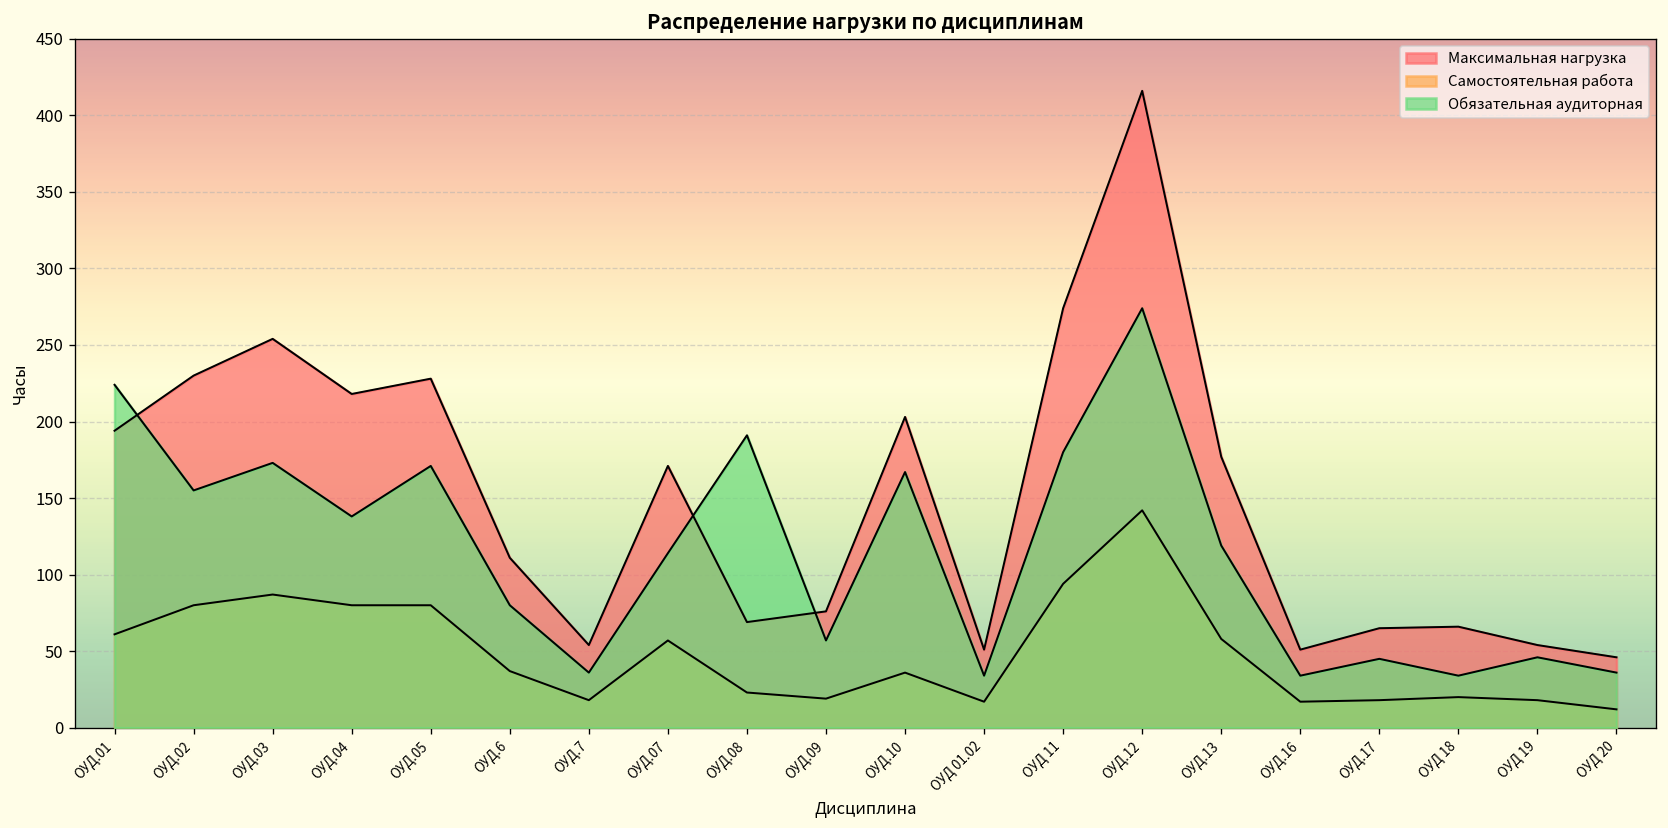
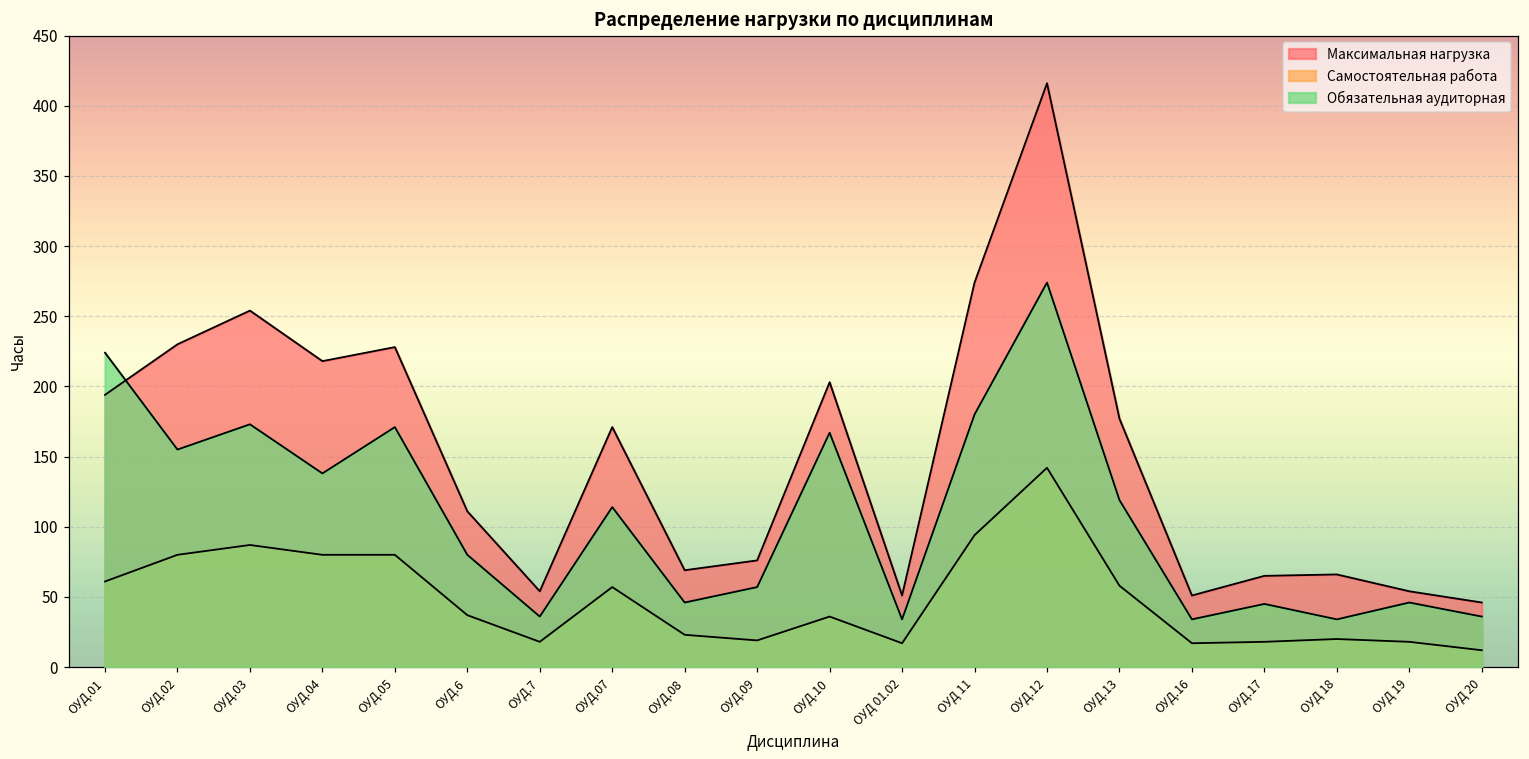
  {
    "Максимальная нагрузка": {
      "ОУД.01": 194,
      "ОУД.02": 230,
      "ОУД.03": 254,
      "ОУД.04": 218,
      "ОУД.05": 228,
      "ОУД.6": 111,
      "ОУД.7": 54,
      "ОУД.07": 171,
      "ОУД.08": 69,
      "ОУД.09": 76,
      "ОУД.10": 203,
      "ОУД 01.02": 51,
      "ОУД 11": 274,
      "ОУД.12": 416,
      "ОУД.13": 177,
      "ОУД.16": 51,
      "ОУД.17": 65,
      "ОУД 18": 66,
      "ОУД 19": 54,
      "ОУД 20": 46
    },
    "Самостоятельная работа": {
      "ОУД.01": 61,
      "ОУД.02": 80,
      "ОУД.03": 87,
      "ОУД.04": 80,
      "ОУД.05": 80,
      "ОУД.6": 37,
      "ОУД.7": 18,
      "ОУД.07": 57,
      "ОУД.08": 23,
      "ОУД.09": 19,
      "ОУД.10": 36,
      "ОУД 01.02": 17,
      "ОУД 11": 94,
      "ОУД.12": 142,
      "ОУД.13": 58,
      "ОУД.16": 17,
      "ОУД.17": 18,
      "ОУД 18": 20,
      "ОУД 19": 18,
      "ОУД 20": 12
    },
    "Обязательная аудиторная": {
      "ОУД.01": 224,
      "ОУД.02": 155,
      "ОУД.03": 173,
      "ОУД.04": 138,
      "ОУД.05": 171,
      "ОУД.6": 80,
      "ОУД.7": 36,
      "ОУД.07": 114,
-     "ОУД.08": 191,
+     "ОУД.08": 46,
      "ОУД.09": 57,
      "ОУД.10": 167,
      "ОУД 01.02": 34,
      "ОУД 11": 180,
      "ОУД.12": 274,
      "ОУД.13": 119,
      "ОУД.16": 34,
      "ОУД.17": 45,
      "ОУД 18": 34,
      "ОУД 19": 46,
      "ОУД 20": 36
    }
  }
